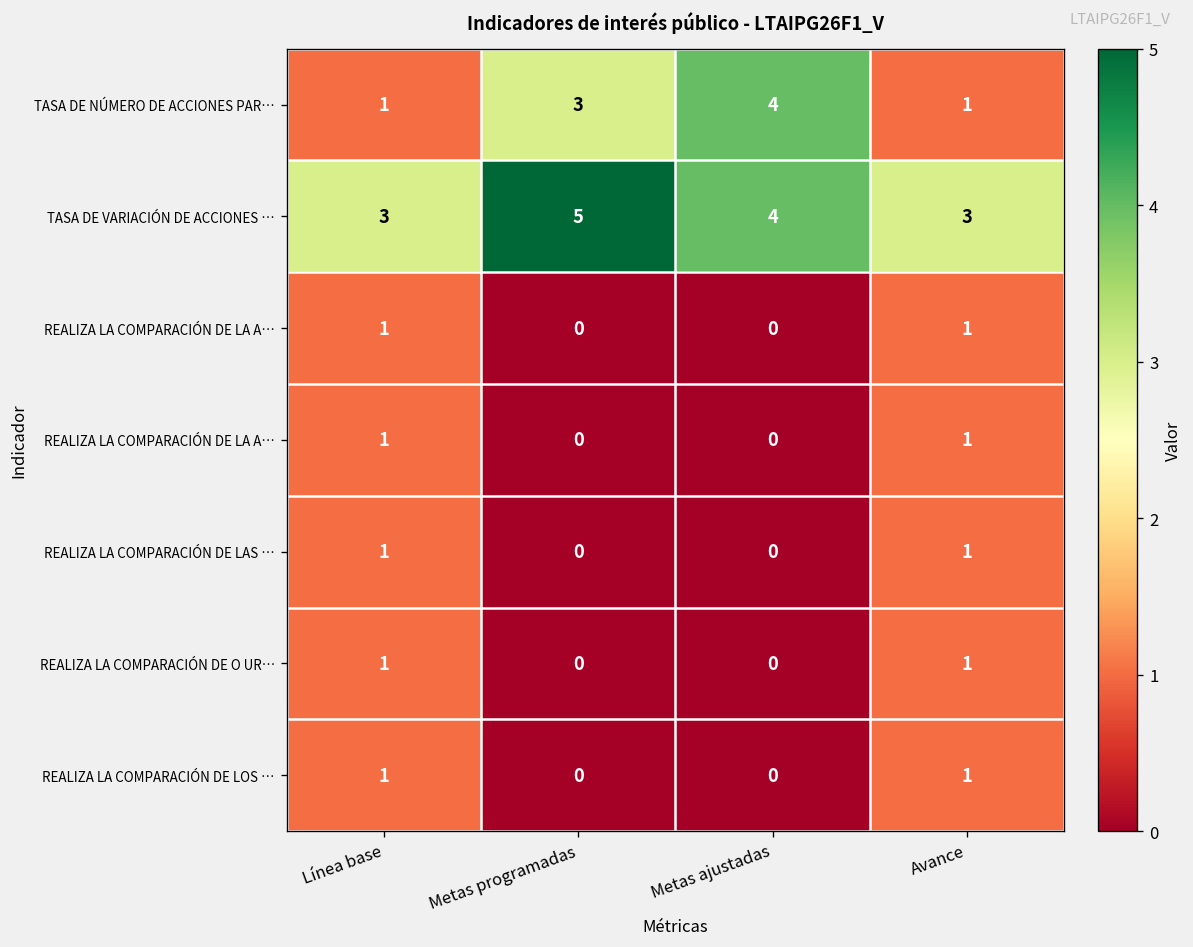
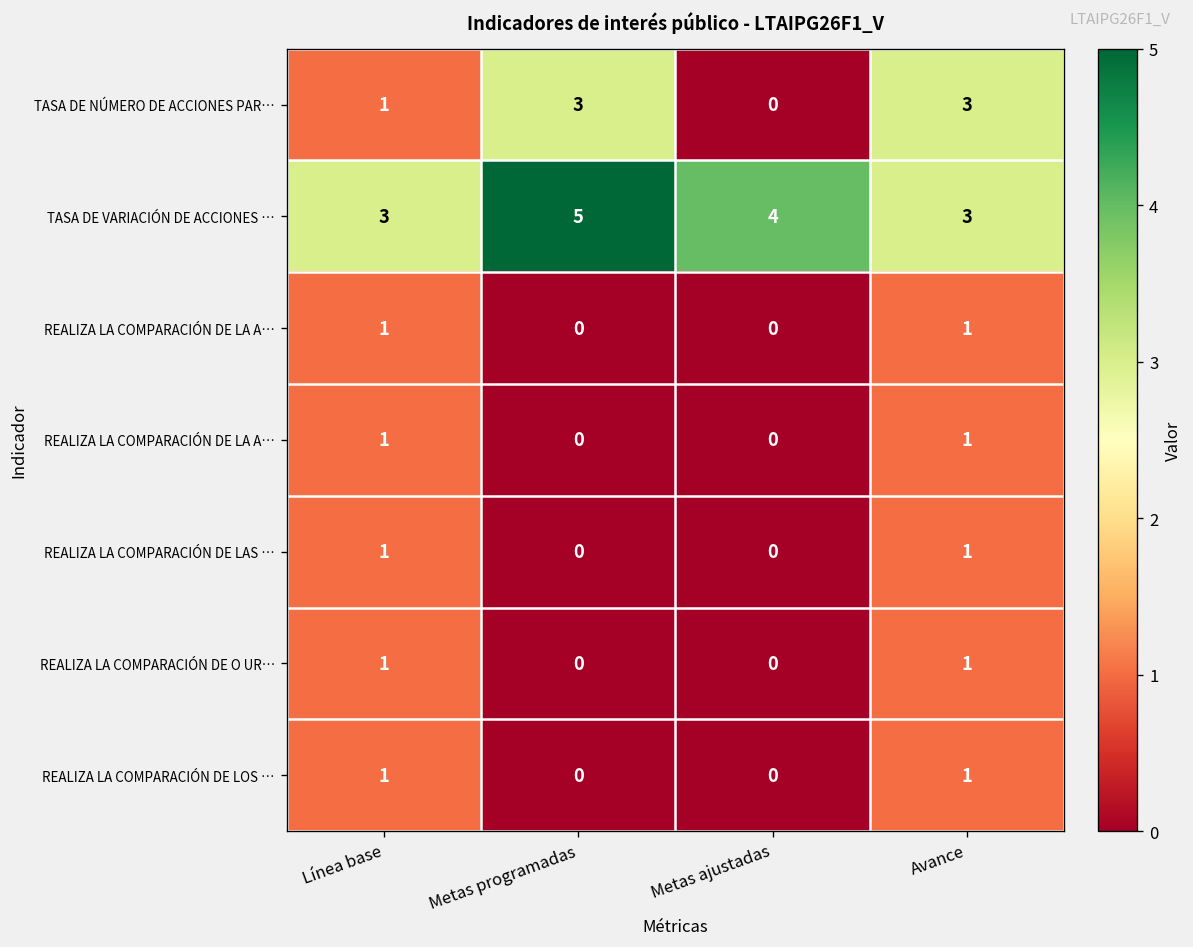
  {
    "TASA DE NÚMERO DE ACCIONES PAR…": {
      "Línea base": 1,
      "Metas programadas": 3,
-     "Metas ajustadas": 4,
-     "Avance": 1
+     "Metas ajustadas": 0,
+     "Avance": 3
    },
    "TASA DE VARIACIÓN DE ACCIONES …": {
      "Línea base": 3,
      "Metas programadas": 5,
      "Metas ajustadas": 4,
      "Avance": 3
    },
    "REALIZA LA COMPARACIÓN DE LAS …": {
      "Línea base": 1,
      "Metas programadas": 0,
      "Metas ajustadas": 0,
      "Avance": 1
    },
    "REALIZA LA COMPARACIÓN DE O UR…": {
      "Línea base": 1,
      "Metas programadas": 0,
      "Metas ajustadas": 0,
      "Avance": 1
    },
    "REALIZA LA COMPARACIÓN DE LOS …": {
      "Línea base": 1,
      "Metas programadas": 0,
      "Metas ajustadas": 0,
      "Avance": 1
    }
  }
